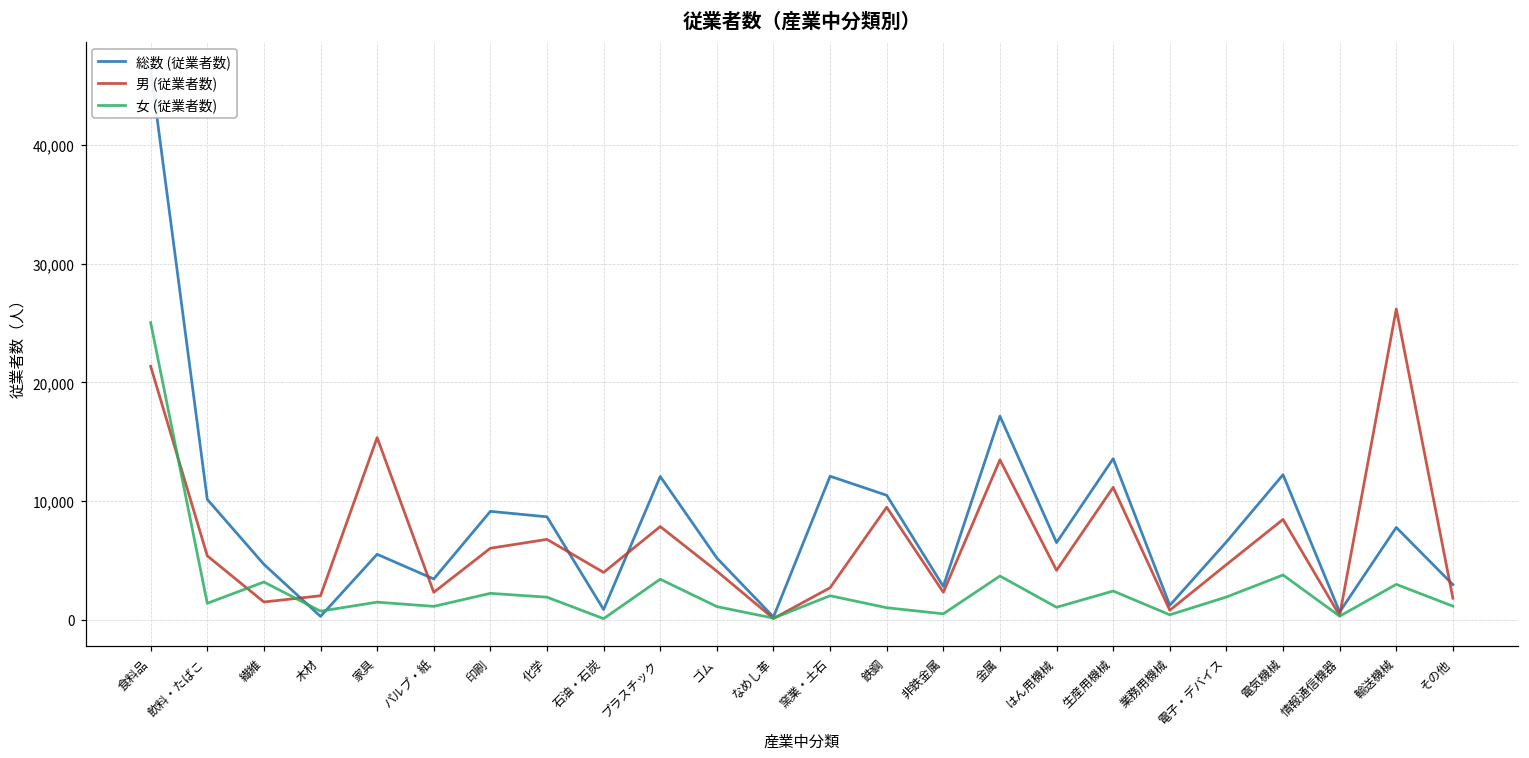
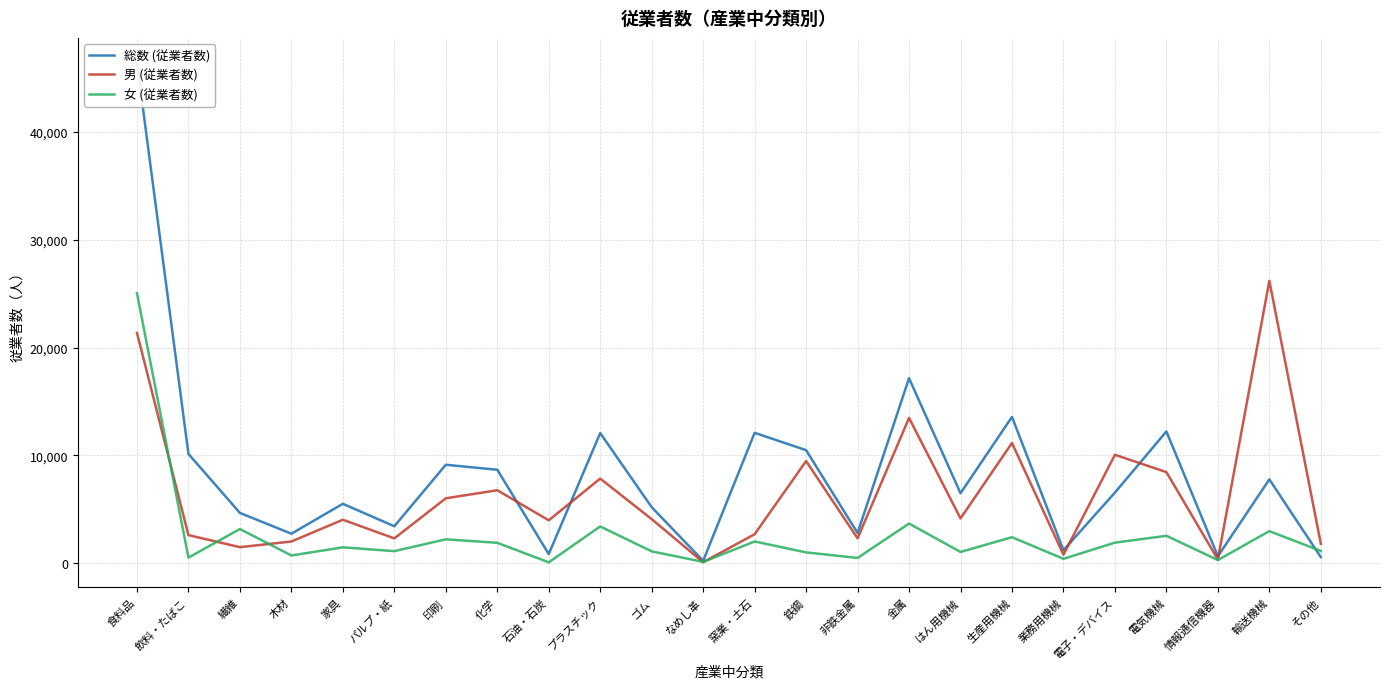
  {
    "総数 (従業者数)": {
      "飲料・たばこ": "10,100",
      "繊維": "4,700",
-     "木材": "300",
+     "木材": "2,700",
      "家具": "5,500",
      "パルプ・紙": "3,400",
      "印刷": "9,100",
      "化学": "8,700",
      "石油・石炭": "900",
      "プラスチック": "12,100",
      "ゴム": "5,200",
      "窯業・土石": "12,100",
      "鉄鋼": "10,500",
      "非鉄金属": "2,800",
      "金属": "17,200",
      "はん用機械": "6,500",
      "生産用機械": "13,600",
      "業務用機械": "1,200",
      "電子・デバイス": "6,600",
      "電気機械": "12,200",
      "情報通信機器": "600",
      "輸送機械": "7,800",
-     "その他": "3,000"
+     "その他": "600"
    },
    "男 (従業者数)": {
      "食料品": "21,400",
-     "飲料・たばこ": "5,400",
+     "飲料・たばこ": "2,600",
      "繊維": "1,500",
      "木材": "2,000",
-     "家具": "15,300",
+     "家具": "4,000",
      "パルプ・紙": "2,300",
      "印刷": "6,000",
      "化学": "6,800",
      "石油・石炭": "4,000",
      "プラスチック": "7,900",
      "ゴム": "4,100",
      "窯業・土石": "2,700",
      "鉄鋼": "9,500",
      "非鉄金属": "2,300",
      "金属": "13,500",
      "はん用機械": "4,200",
      "生産用機械": "11,200",
      "業務用機械": "800",
-     "電子・デバイス": "4,600",
+     "電子・デバイス": "10,100",
      "電気機械": "8,500",
      "輸送機械": "26,200",
      "その他": "1,800"
    },
    "女 (従業者数)": {
      "食料品": "25,000",
-     "飲料・たばこ": "1,400",
+     "飲料・たばこ": "500",
      "繊維": "3,200",
      "木材": "700",
      "家具": "1,500",
      "パルプ・紙": "1,100",
      "印刷": "2,200",
      "化学": "1,900",
      "石油・石炭": "100",
      "プラスチック": "3,400",
      "ゴム": "1,100",
      "窯業・土石": "2,000",
      "鉄鋼": "1,000",
      "非鉄金属": "500",
      "金属": "3,700",
      "はん用機械": "1,000",
      "生産用機械": "2,400",
      "業務用機械": "400",
      "電子・デバイス": "1,900",
-     "電気機械": "3,800",
+     "電気機械": "2,500",
      "輸送機械": "3,000",
      "その他": "1,100"
    }
  }
